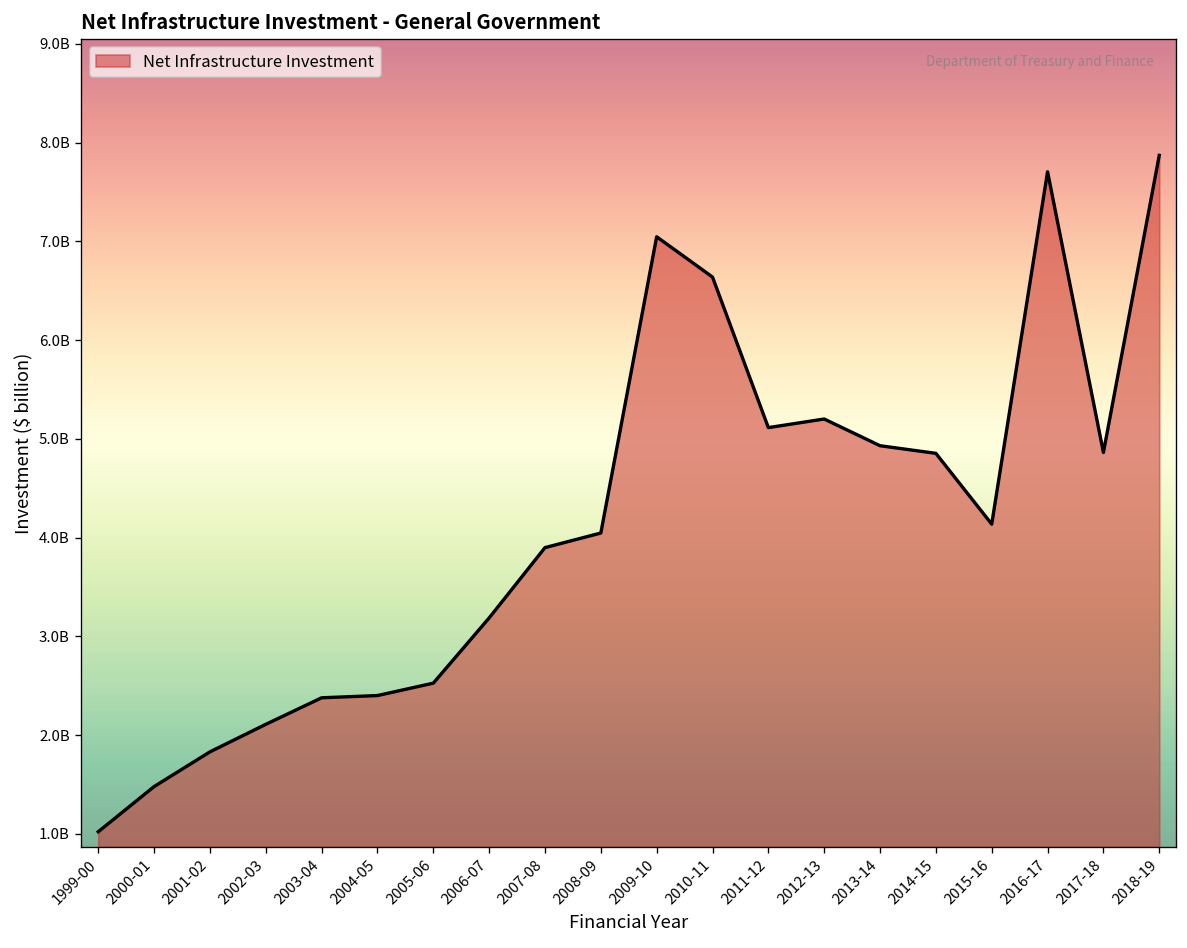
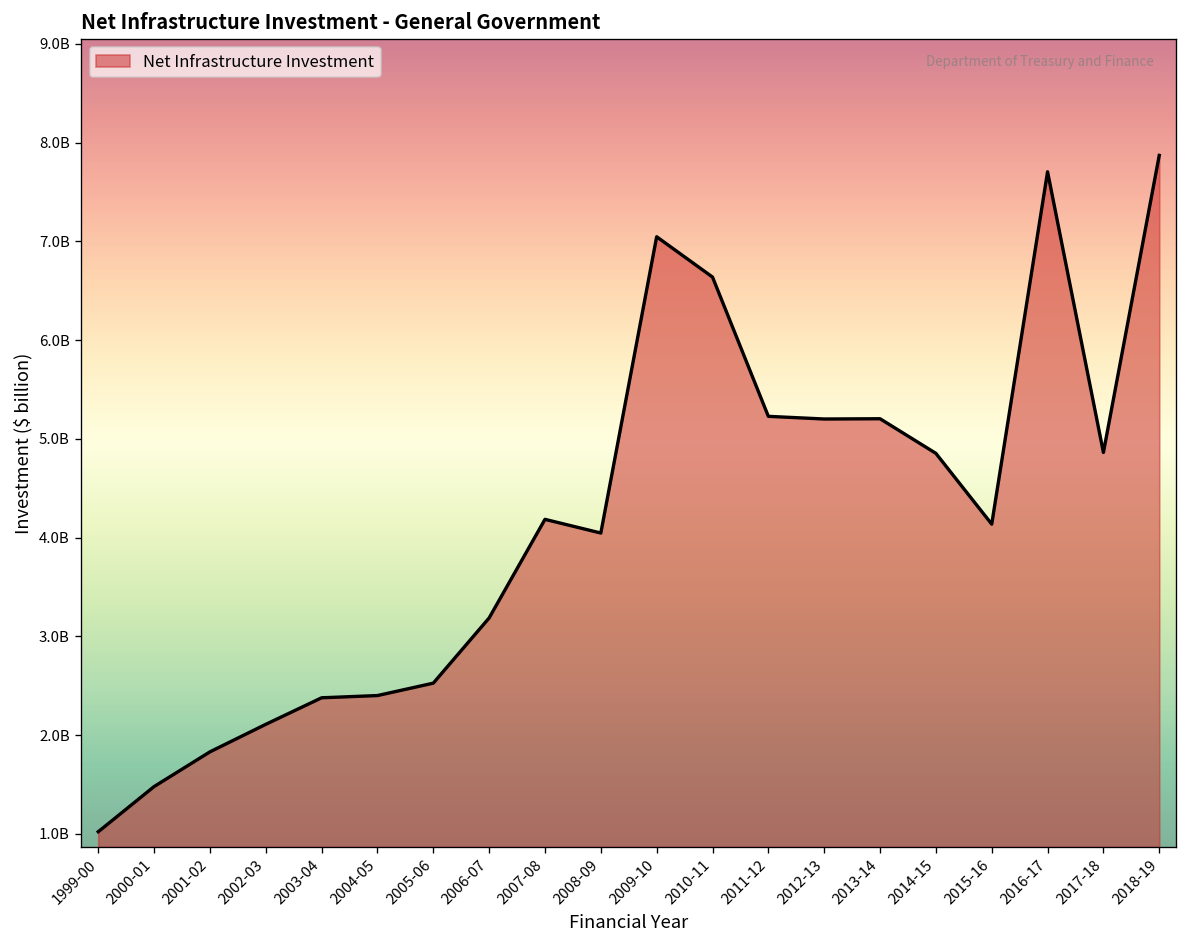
  {
    "1999-00": 1000000000,
    "2000-01": 1500000000,
    "2001-02": 1800000000,
    "2002-03": 2100000000,
    "2003-04": 2400000000,
    "2004-05": 2400000000,
    "2005-06": 2500000000,
    "2006-07": 3200000000,
-   "2007-08": 3900000000,
+   "2007-08": 4200000000,
    "2008-09": 4000000000,
    "2009-10": 7000000000,
    "2010-11": 6600000000,
-   "2011-12": 5100000000,
+   "2011-12": 5200000000,
    "2012-13": 5200000000,
-   "2013-14": 4900000000,
+   "2013-14": 5200000000,
    "2014-15": 4900000000,
    "2015-16": 4100000000,
    "2016-17": 7700000000,
    "2017-18": 4900000000,
    "2018-19": 7900000000
  }
